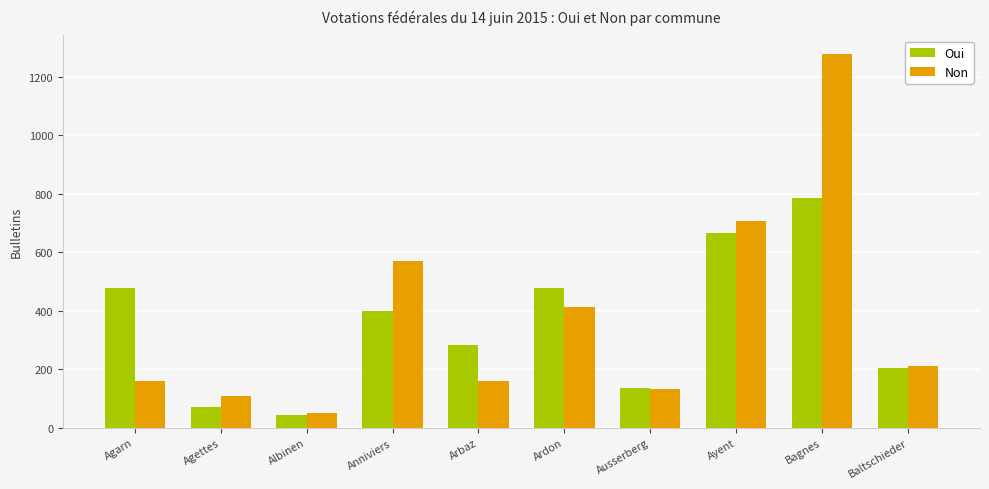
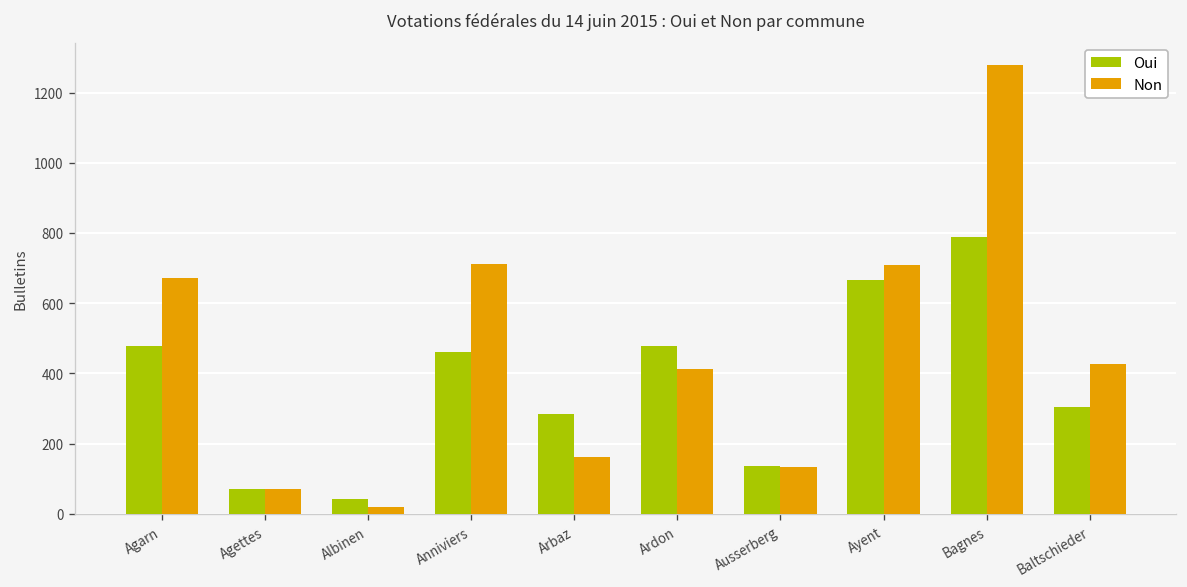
  {
    "Oui": {
      "Agarn": 480,
      "Agettes": 70,
      "Albinen": 40,
-     "Anniviers": 400,
+     "Anniviers": 460,
      "Arbaz": 290,
      "Ardon": 480,
      "Ausserberg": 140,
      "Ayent": 670,
      "Bagnes": 790,
-     "Baltschieder": 210
+     "Baltschieder": 300
    },
    "Non": {
-     "Agarn": 160,
-     "Agettes": 110,
-     "Albinen": 50,
-     "Anniviers": 570,
+     "Agarn": 670,
+     "Agettes": 70,
+     "Albinen": 20,
+     "Anniviers": 710,
      "Arbaz": 160,
      "Ardon": 410,
      "Ausserberg": 130,
      "Ayent": 710,
      "Bagnes": 1280,
-     "Baltschieder": 210
+     "Baltschieder": 430
    }
  }
